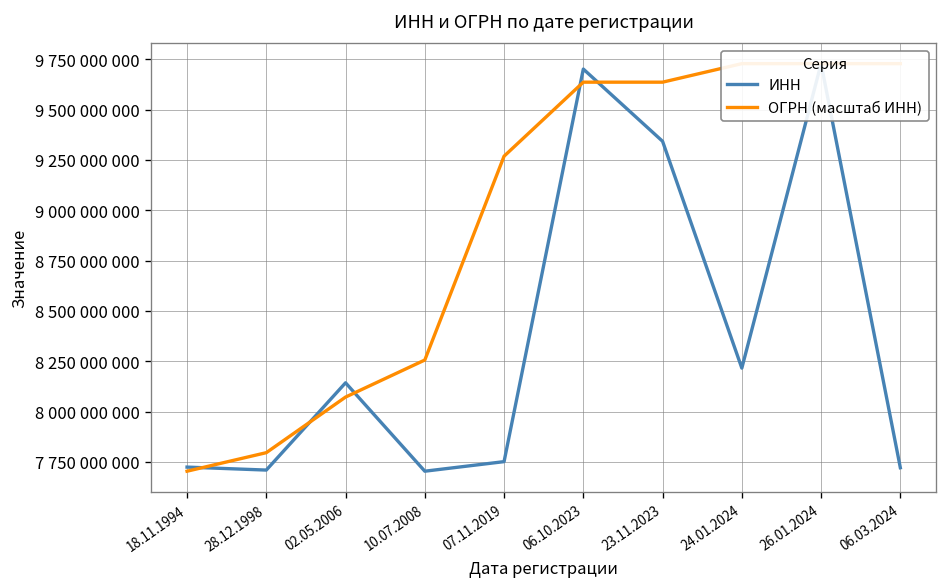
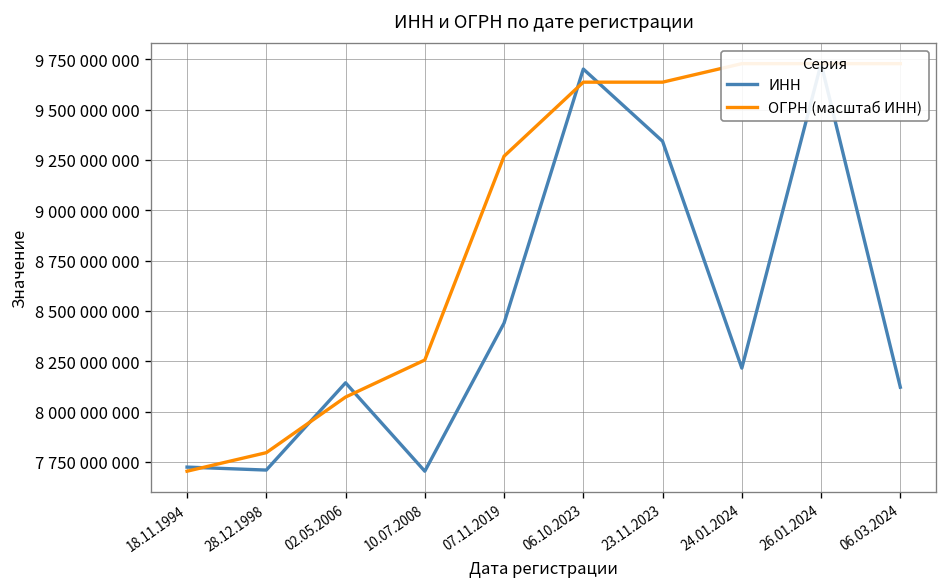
  {
    "ИНН": {
      "18.11.1994": 7720000000,
      "28.12.1998": 7710000000,
      "02.05.2006": 8140000000,
      "10.07.2008": 7700000000,
-     "07.11.2019": 7750000000,
+     "07.11.2019": 8440000000,
      "06.10.2023": 9700000000,
      "23.11.2023": 9340000000,
      "24.01.2024": 8220000000,
-     "06.03.2024": 7720000000
+     "06.03.2024": 8120000000
    },
    "ОГРН (масштаб ИНН)": {
      "18.11.1994": 7700000000,
      "28.12.1998": 7800000000,
      "02.05.2006": 8070000000,
      "10.07.2008": 8260000000,
      "07.11.2019": 9270000000,
      "06.10.2023": 9640000000,
      "23.11.2023": 9640000000
    }
  }
